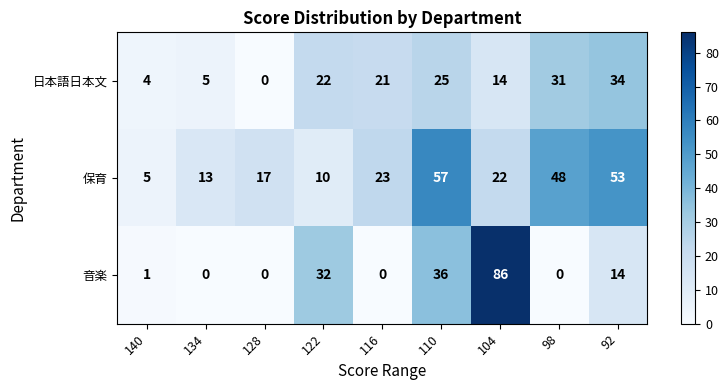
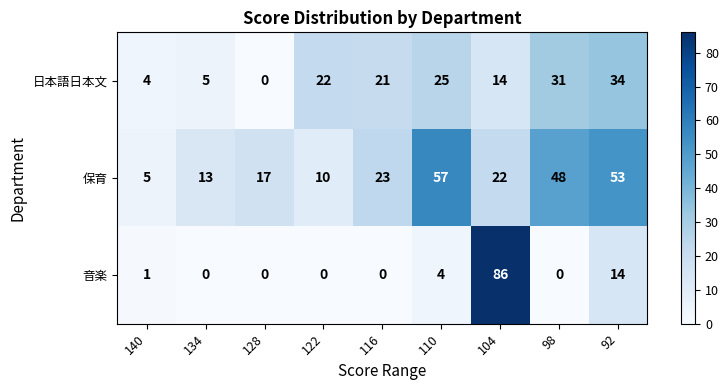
  {
    "日本語日本文": {
      "140": 4,
      "134": 5,
      "128": 0,
      "122": 22,
      "116": 21,
      "110": 25,
      "104": 14,
      "98": 31,
      "92": 34
    },
    "保育": {
      "140": 5,
      "134": 13,
      "128": 17,
      "122": 10,
      "116": 23,
      "110": 57,
      "104": 22,
      "98": 48,
      "92": 53
    },
    "音楽": {
      "140": 1,
      "134": 0,
      "128": 0,
-     "122": 32,
+     "122": 0,
      "116": 0,
-     "110": 36,
+     "110": 4,
      "104": 86,
      "98": 0,
      "92": 14
    }
  }
